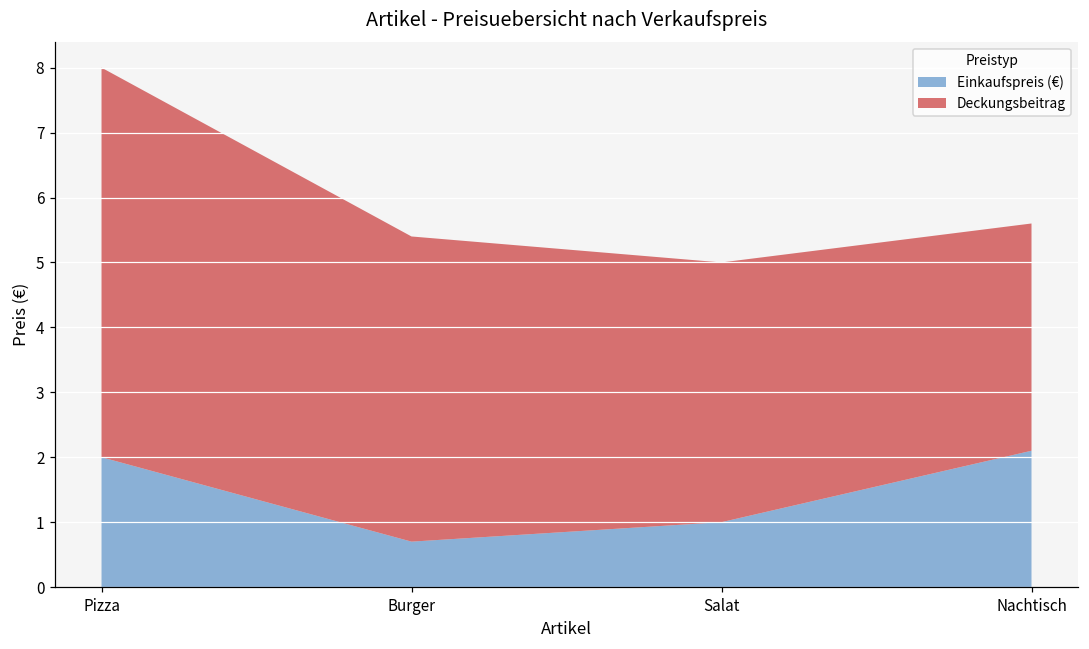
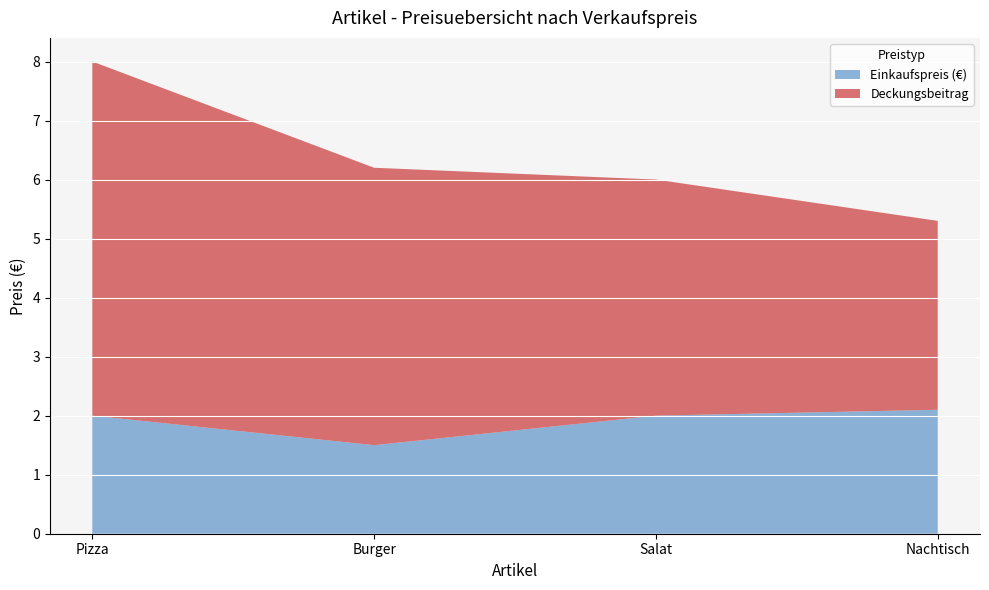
  {
    "Einkaufspreis (€)": {
      "Pizza": 2.0,
-     "Burger": 0.7,
-     "Salat": 1,
+     "Burger": 1.5,
+     "Salat": 2,
      "Nachtisch": 2.1
    },
    "Deckungsbeitrag": {
      "Pizza": 6.0,
      "Burger": 4.7,
      "Salat": 4.0,
-     "Nachtisch": 3.5
+     "Nachtisch": 3.2
    }
  }
